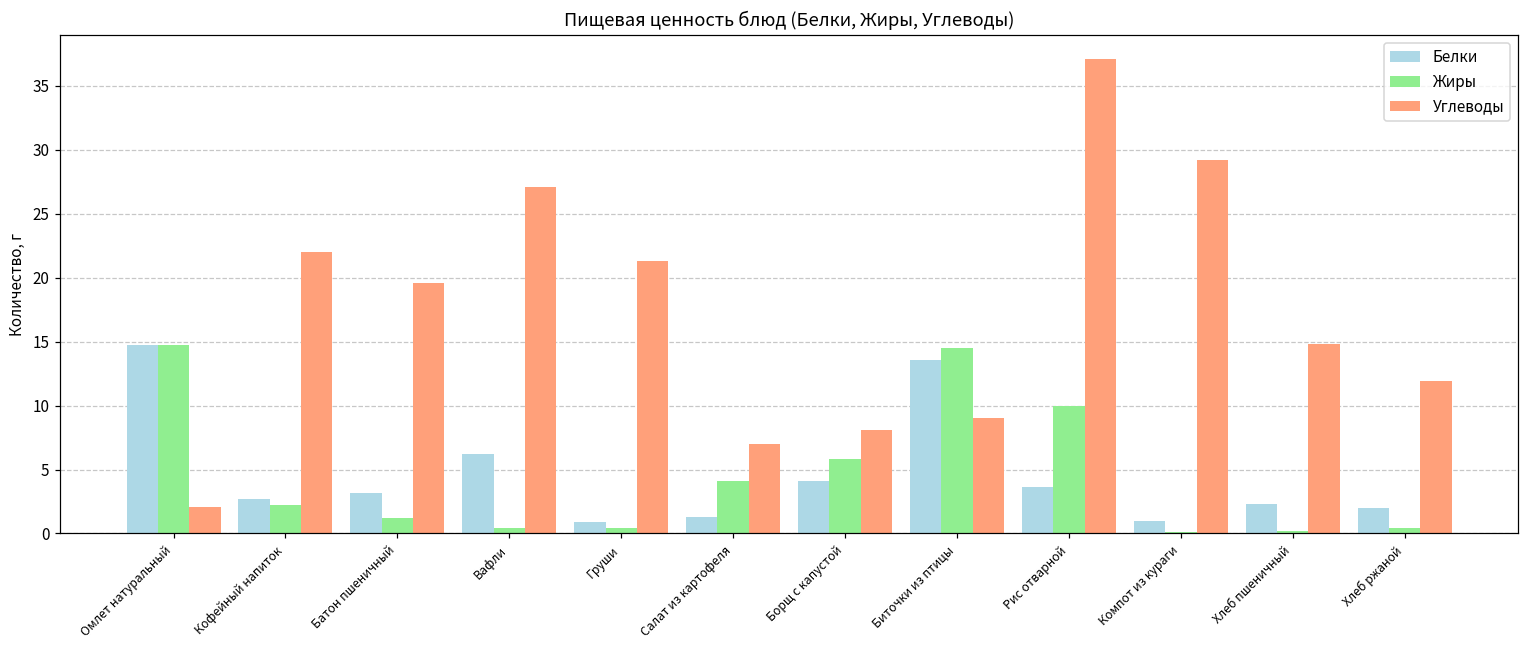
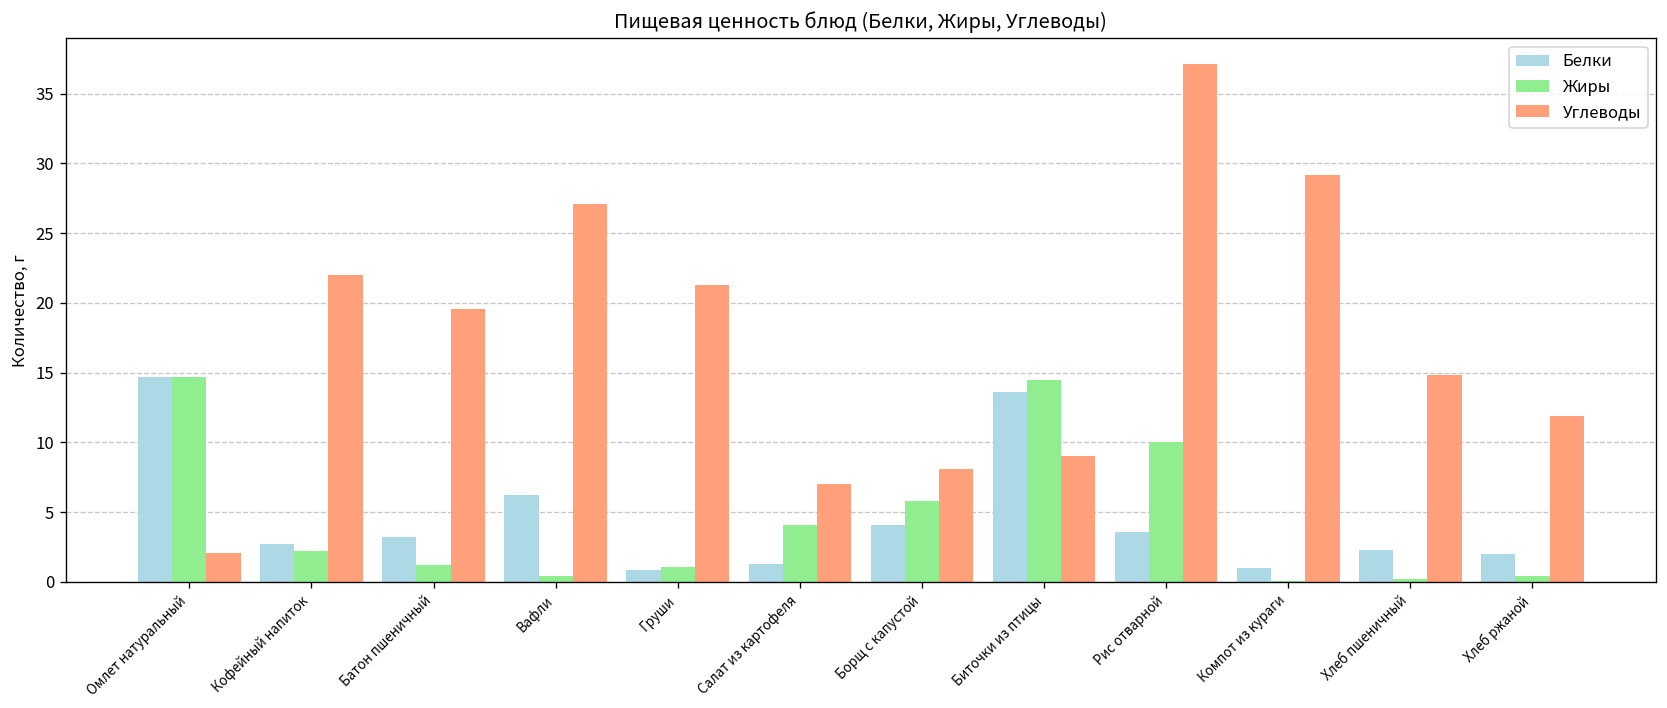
  {
    "Белки": {
      "Омлет натуральный": 14.7,
      "Кофейный напиток": 2.7,
      "Батон пшеничный": 3.2,
      "Вафли": 6.2,
      "Груши": 0.9,
      "Салат из картофеля": 1.3,
      "Борщ с капустой": 4.1,
      "Биточки из птицы": 13.6,
      "Рис отварной": 3.6,
      "Компот из кураги": 1.0,
      "Хлеб пшеничный": 2.3,
      "Хлеб ржаной": 2.0
    },
    "Жиры": {
      "Омлет натуральный": 14.7,
      "Кофейный напиток": 2.2,
      "Батон пшеничный": 1.2,
      "Вафли": 0.4,
-     "Груши": 0.4,
+     "Груши": 1.1,
      "Салат из картофеля": 4.1,
      "Борщ с капустой": 5.8,
      "Биточки из птицы": 14.5,
      "Рис отварной": 10.0,
      "Хлеб ржаной": 0.4
    },
    "Углеводы": {
      "Омлет натуральный": 2.1,
      "Кофейный напиток": 22.0,
      "Батон пшеничный": 19.6,
      "Вафли": 27.1,
      "Груши": 21.3,
      "Салат из картофеля": 7.0,
      "Борщ с капустой": 8.1,
      "Биточки из птицы": 9.0,
      "Рис отварной": 37.1,
      "Компот из кураги": 29.2,
      "Хлеб пшеничный": 14.8,
      "Хлеб ржаной": 11.9
    }
  }
